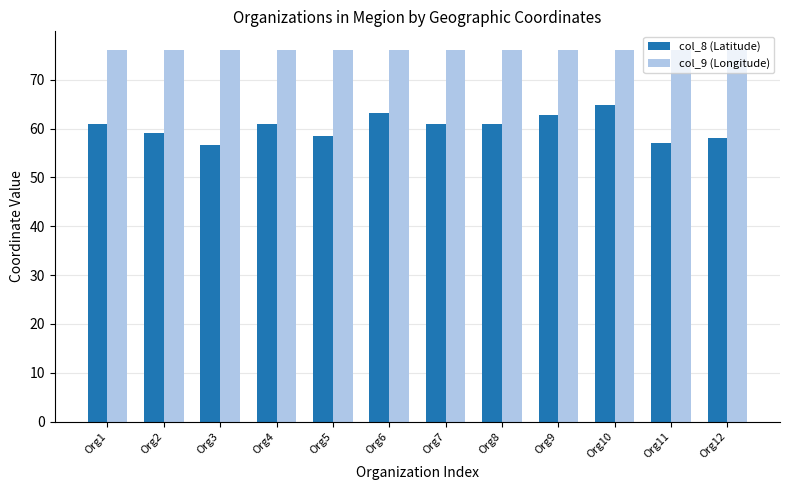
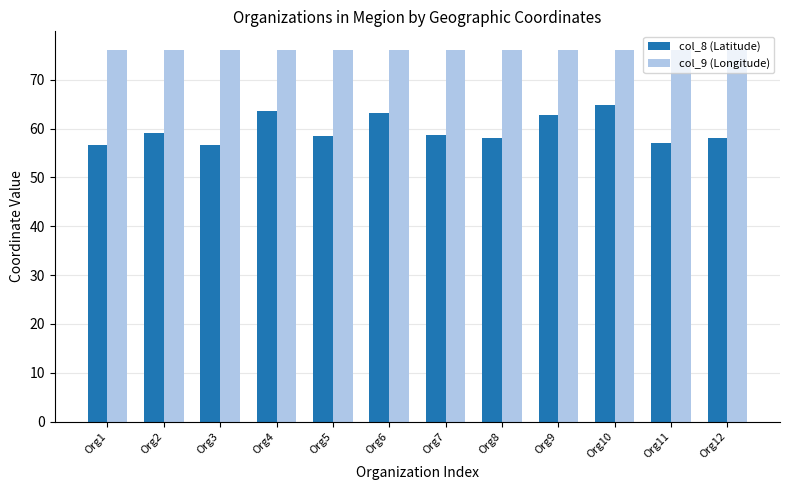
  {
    "col_8 (Latitude)": {
-     "Org1": 61,
+     "Org1": 57,
      "Org2": 59,
      "Org3": 57,
-     "Org4": 61,
+     "Org4": 64,
      "Org5": 58,
      "Org6": 63,
-     "Org7": 61,
-     "Org8": 61,
+     "Org7": 59,
+     "Org8": 58,
      "Org9": 63,
      "Org10": 65,
      "Org11": 57,
      "Org12": 58
    },
    "col_9 (Longitude)": {
      "Org1": 76,
      "Org2": 76,
      "Org3": 76,
      "Org4": 76,
      "Org5": 76,
      "Org6": 76,
      "Org7": 76,
      "Org8": 76,
      "Org9": 76,
      "Org10": 76
    }
  }
